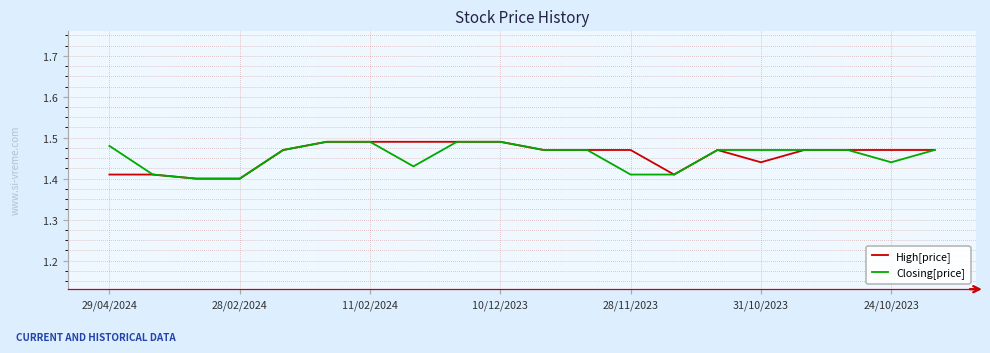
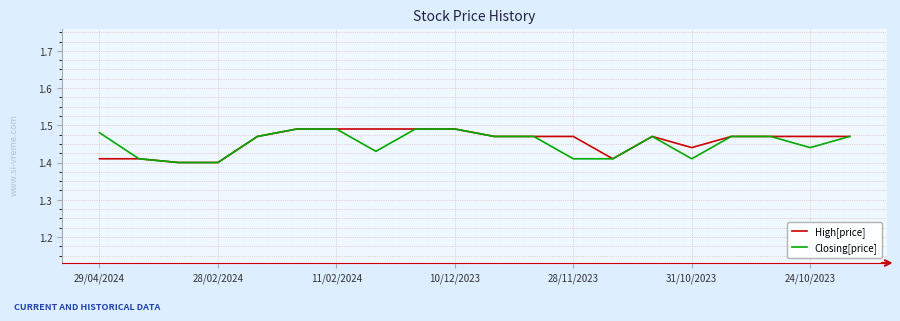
  {
    "High[price]": {
      "29/04/2024": 1.41,
      "28/11/2023": 1.47,
      "31/10/2023": 1.44,
      "24/10/2023": 1.47
    },
    "Closing[price]": {
      "29/04/2024": 1.48,
      "28/11/2023": 1.41,
-     "31/10/2023": 1.47,
+     "31/10/2023": 1.41,
      "24/10/2023": 1.44
    }
  }
